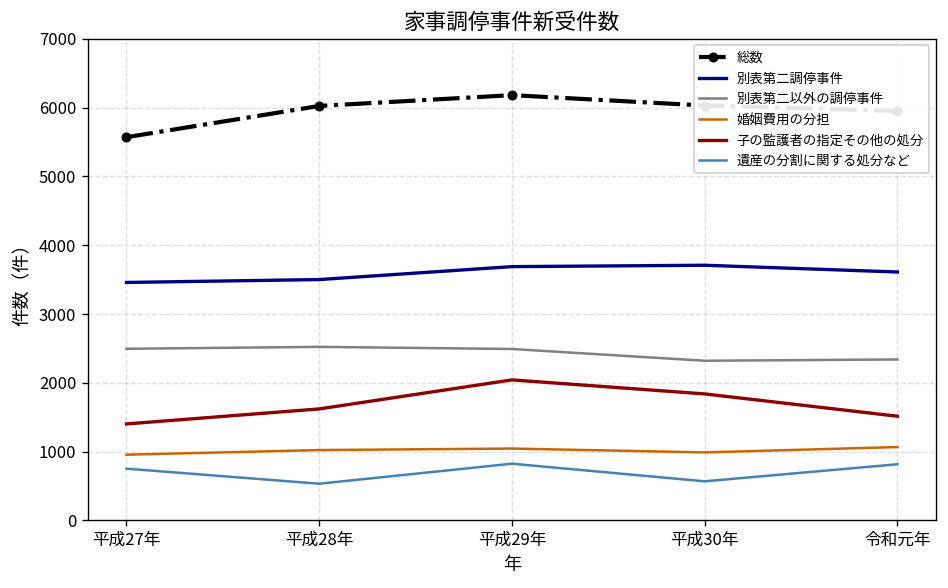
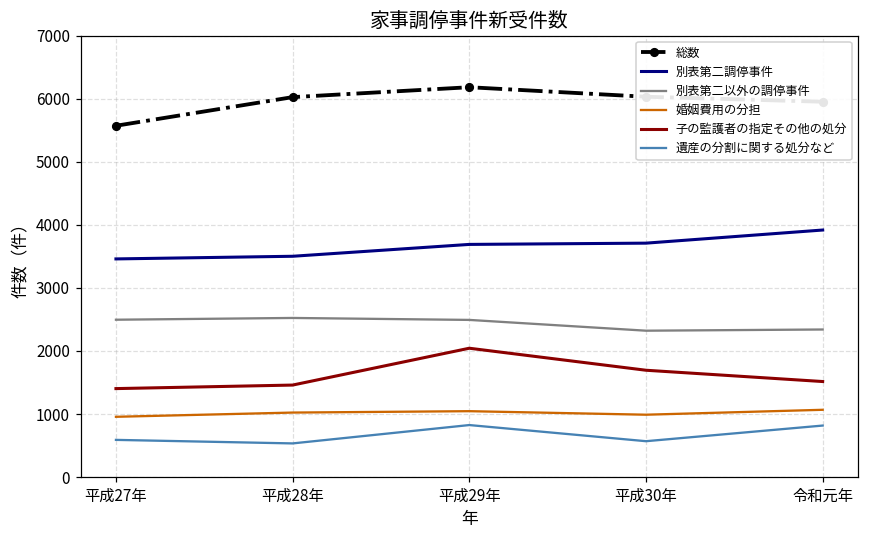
  {
    "総数": {
      "平成27年": 5600,
      "平成28年": 6000,
      "平成29年": 6200
    },
    "別表第二調停事件": {
      "平成27年": 3500,
      "平成28年": 3500,
      "平成29年": 3700,
      "平成30年": 3700,
-     "令和元年": 3600
+     "令和元年": 3900
    },
    "別表第二以外の調停事件": {
      "平成27年": 2500,
      "平成28年": 2500,
      "平成29年": 2500,
      "平成30年": 2300,
      "令和元年": 2300
    },
    "婚姻費用の分担": {
      "平成27年": 1000,
      "平成28年": 1000,
      "平成29年": 1000,
      "平成30年": 1000,
      "令和元年": 1100
    },
    "子の監護者の指定その他の処分": {
      "平成27年": 1400,
-     "平成28年": 1600,
+     "平成28年": 1500,
      "平成29年": 2000,
-     "平成30年": 1800,
+     "平成30年": 1700,
      "令和元年": 1500
    },
    "遺産の分割に関する処分など": {
-     "平成27年": 800,
+     "平成27年": 600,
      "平成28年": 500,
      "平成29年": 800,
      "平成30年": 600,
      "令和元年": 800
    }
  }
